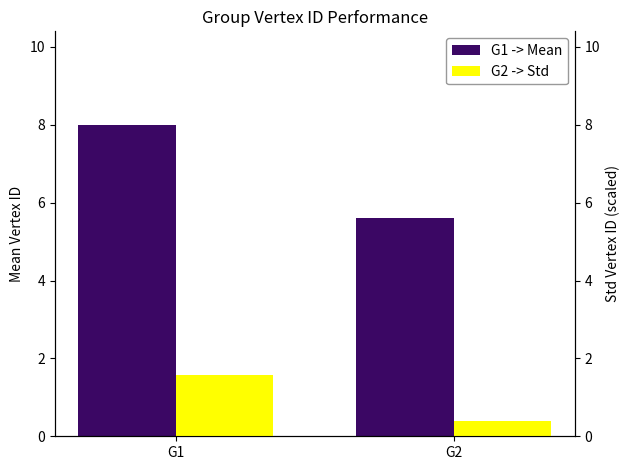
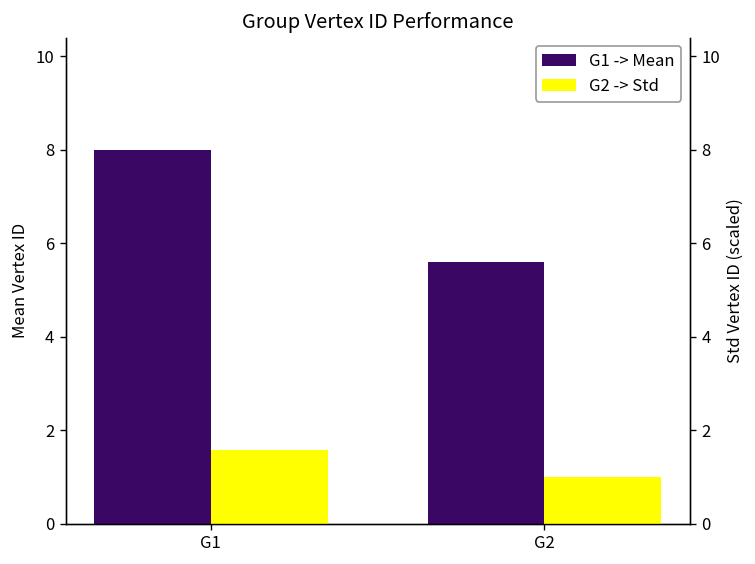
  {
    "G1 -> Mean": {
      "G1": 8.0,
      "G2": 5.6
    },
    "G2 -> Std": {
      "G1": 1.6,
-     "G2": 0.4
+     "G2": 1.0
    }
  }
